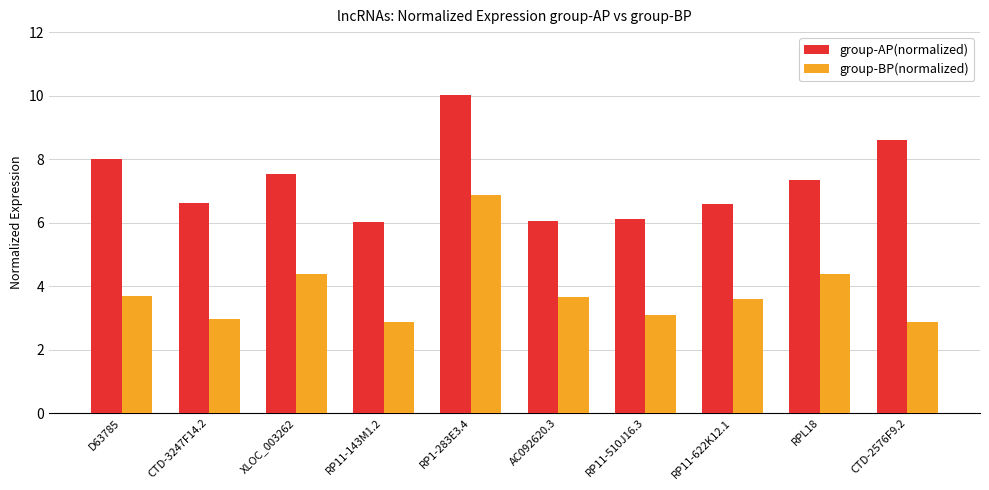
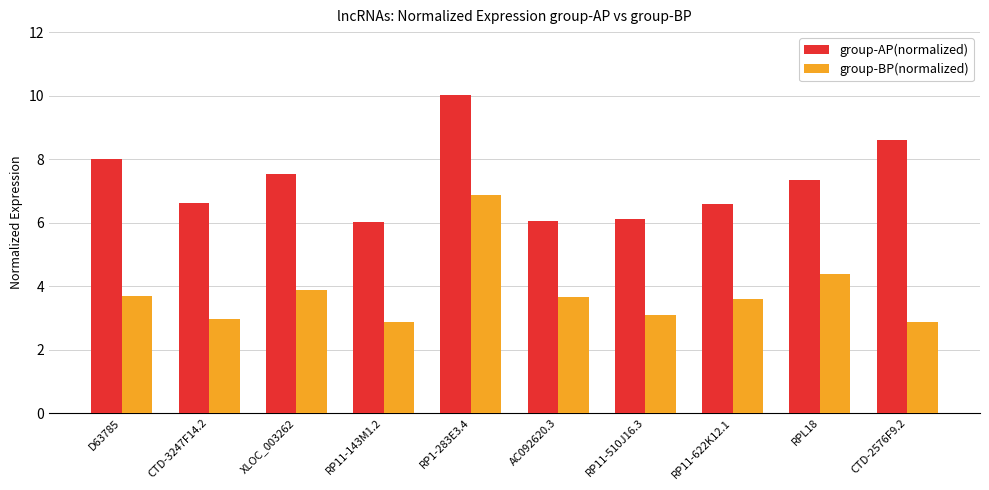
  {
    "group-AP(normalized)": {
      "D63785": 8.0,
      "CTD-3247F14.2": 6.6,
      "XLOC_003262": 7.5,
      "RP11-143M1.2": 6.0,
      "RP1-283E3.4": 10.0,
      "AC092620.3": 6.1,
      "RP11-510J16.3": 6.1,
      "RP11-622K12.1": 6.6,
      "RPL18": 7.4,
      "CTD-2576F9.2": 8.6
    },
    "group-BP(normalized)": {
      "D63785": 3.7,
      "CTD-3247F14.2": 3.0,
-     "XLOC_003262": 4.4,
+     "XLOC_003262": 3.9,
      "RP11-143M1.2": 2.9,
      "RP1-283E3.4": 6.9,
      "AC092620.3": 3.7,
      "RP11-510J16.3": 3.1,
      "RP11-622K12.1": 3.6,
      "RPL18": 4.4,
      "CTD-2576F9.2": 2.9
    }
  }
